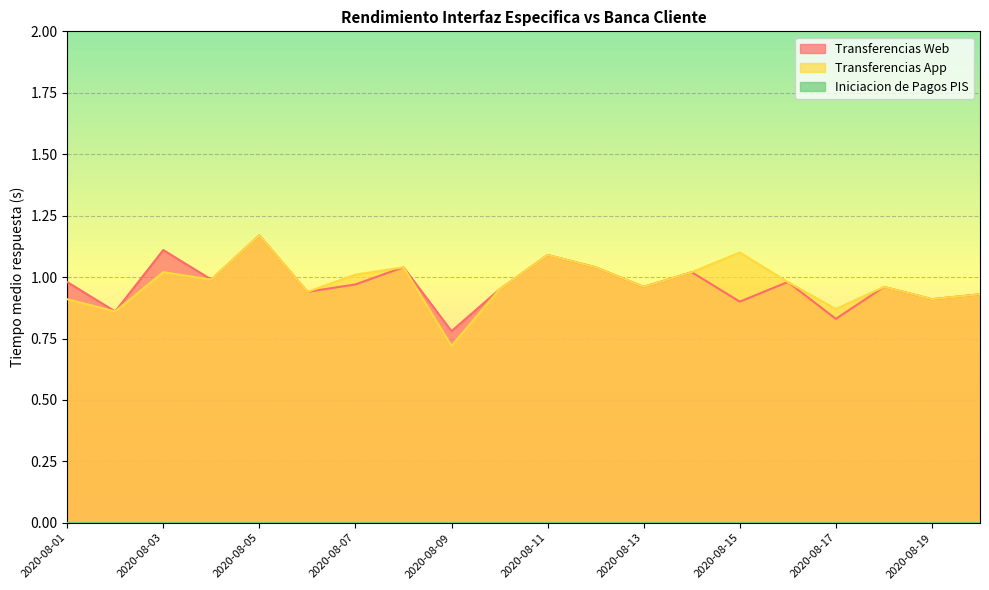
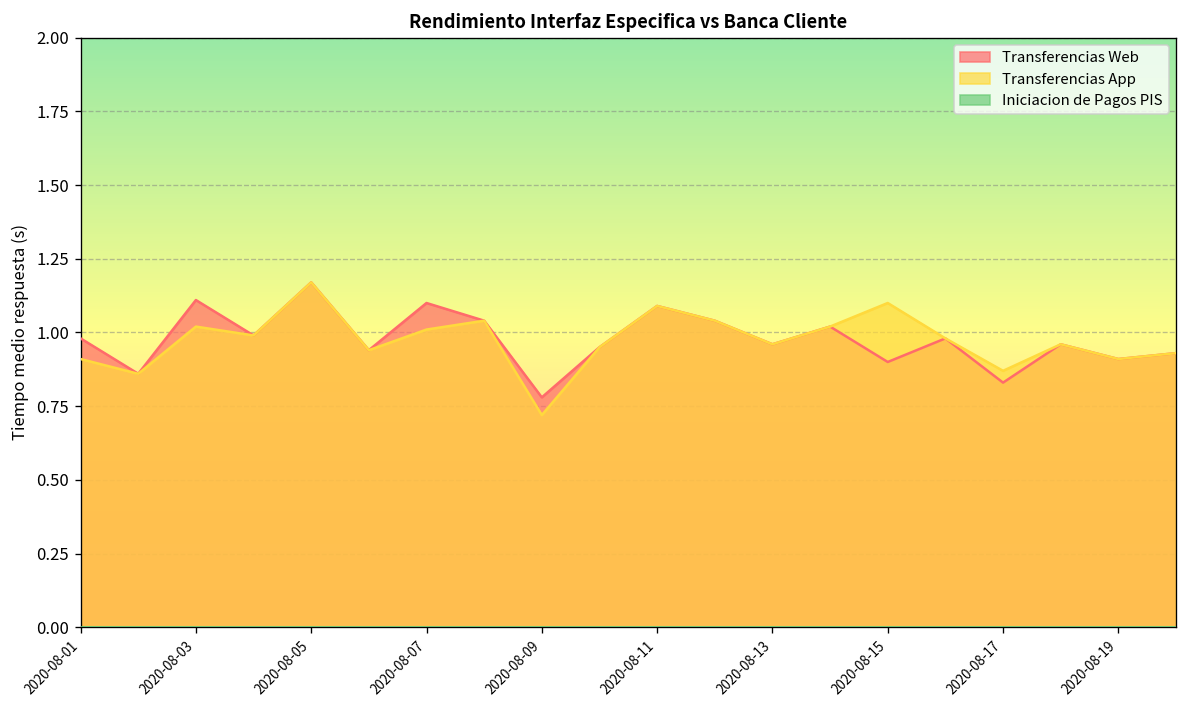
  {
    "Transferencias Web": {
      "2020-08-01": 0.98,
      "2020-08-03": 1.11,
-     "2020-08-07": 0.97,
+     "2020-08-07": 1.10,
      "2020-08-09": 0.78,
      "2020-08-15": 0.90,
      "2020-08-17": 0.83
    },
    "Transferencias App": {
      "2020-08-01": 0.91,
      "2020-08-03": 1.02,
      "2020-08-07": 1.01,
      "2020-08-09": 0.72,
      "2020-08-15": 1.10,
      "2020-08-17": 0.87
    },
    "Iniciacion de Pagos PIS": {
      "2020-08-01": 0.00,
      "2020-08-03": 0.00,
      "2020-08-05": 0.00,
      "2020-08-07": 0.00,
      "2020-08-09": 0.00,
      "2020-08-11": 0.00,
      "2020-08-13": 0.00,
      "2020-08-15": 0.00,
      "2020-08-17": 0.00,
      "2020-08-19": 0.00
    }
  }
